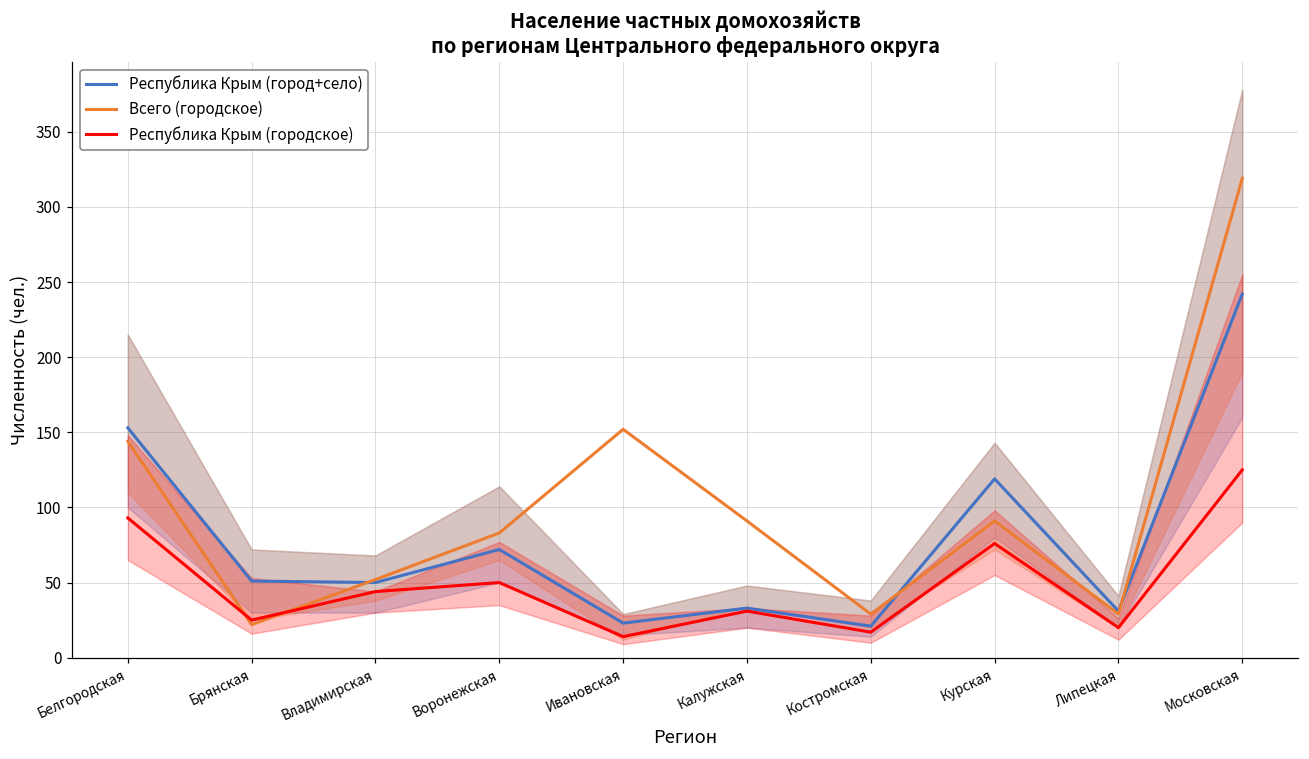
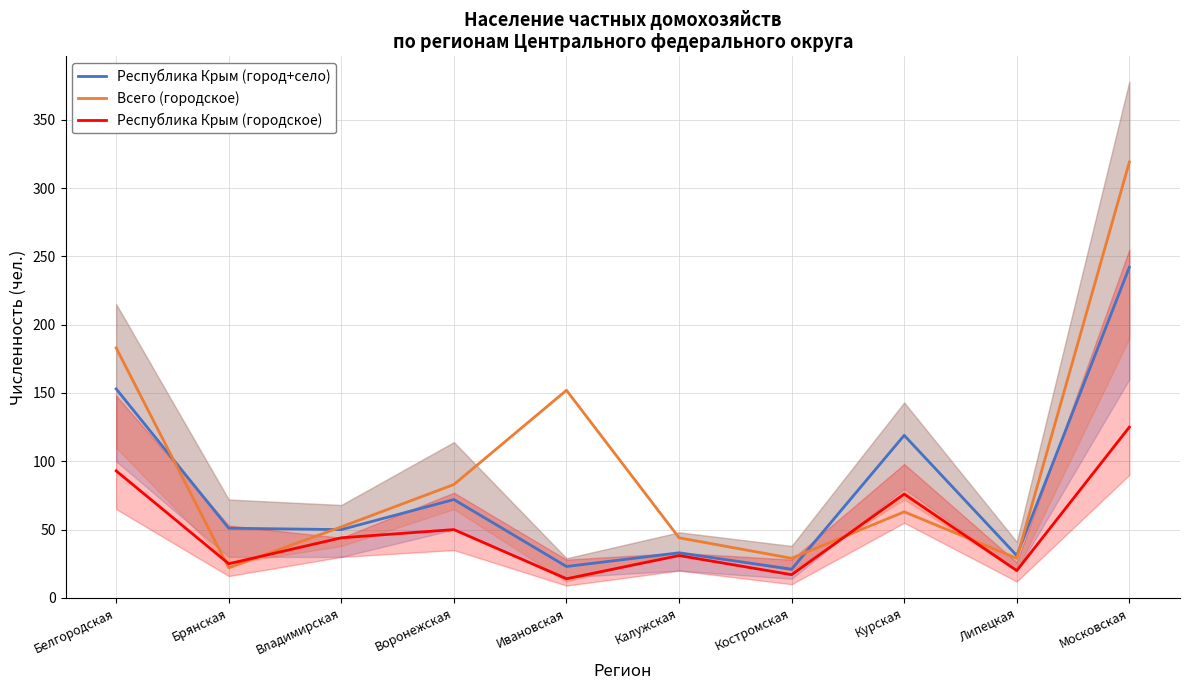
  {
    "Всего (городское)": {
-     "Белгородская": 144,
+     "Белгородская": 183,
      "Брянская": 22,
      "Владимирская": 52,
      "Воронежская": 83,
      "Ивановская": 152,
-     "Калужская": 91,
-     "Курская": 91,
+     "Калужская": 44,
+     "Курская": 63,
      "Липецкая": 29,
      "Московская": 319
    }
  }
